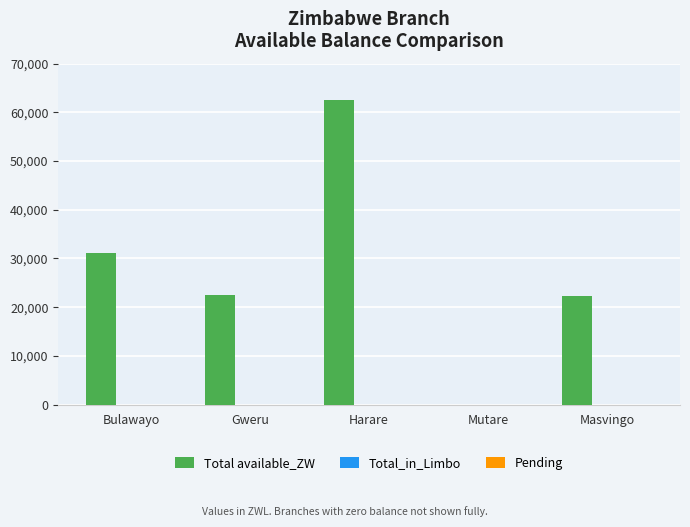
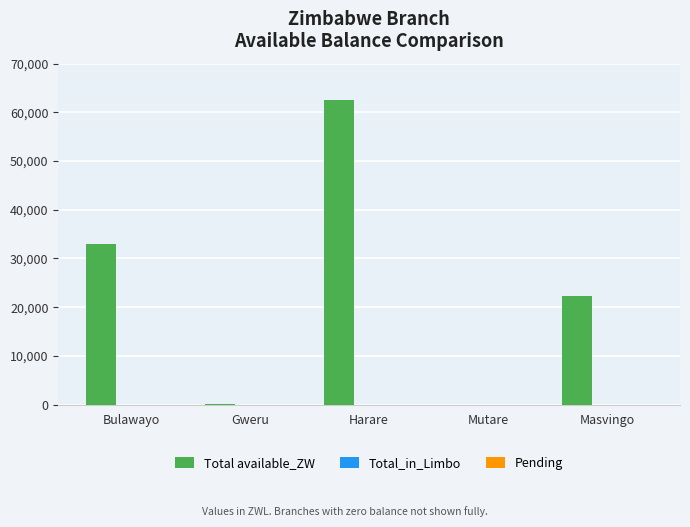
  {
    "Total available_ZW": {
-     "Bulawayo": "31,000",
-     "Gweru": "23,000",
+     "Bulawayo": "33,000",
+     "Gweru": "0",
      "Harare": "62,000",
      "Mutare": "0",
      "Masvingo": "22,000"
    },
    "Total_in_Limbo": {
      "Bulawayo": "0",
      "Gweru": "0",
      "Harare": "0",
      "Mutare": "0",
      "Masvingo": "0"
    },
    "Pending": {
      "Bulawayo": "0",
      "Gweru": "0",
      "Harare": "0",
      "Mutare": "0",
      "Masvingo": "0"
    }
  }
